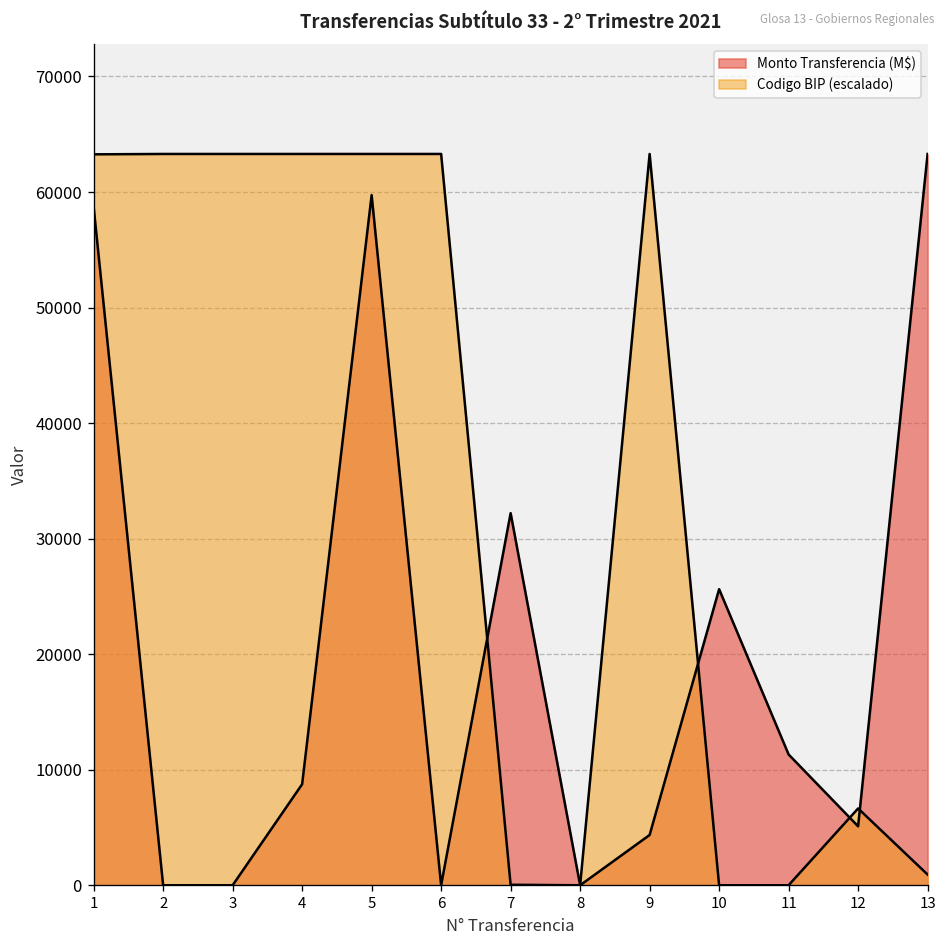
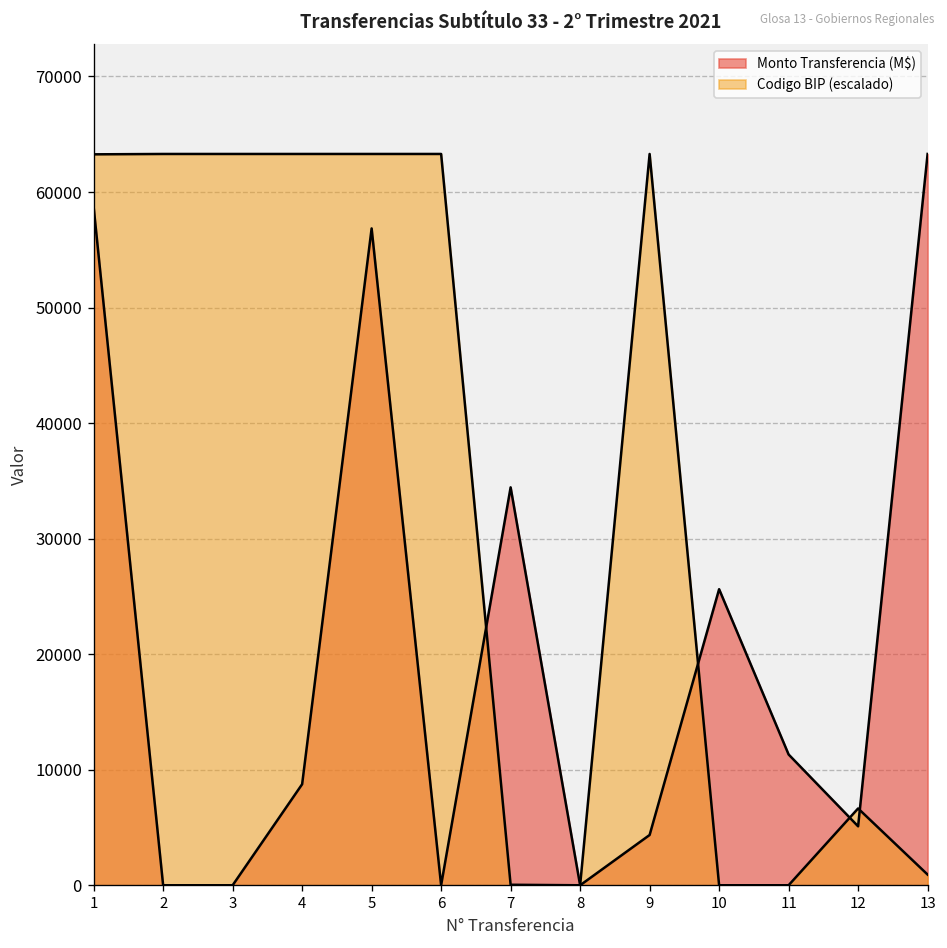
  {
    "Monto Transferencia (M$)": {
      "1": 59000,
      "2": 0,
      "3": 0,
      "4": 9000,
-     "5": 60000,
+     "5": 57000,
      "6": 0,
-     "7": 32000,
+     "7": 34000,
      "9": 4000,
      "10": 26000,
      "11": 11000,
      "12": 5000,
      "13": 63000
    },
    "Codigo BIP (escalado)": {
      "1": 63000,
      "2": 63000,
      "3": 63000,
      "4": 63000,
      "5": 63000,
      "6": 63000,
      "7": 0,
      "9": 63000,
      "10": 0,
      "11": 0,
      "12": 7000,
      "13": 1000
    }
  }
